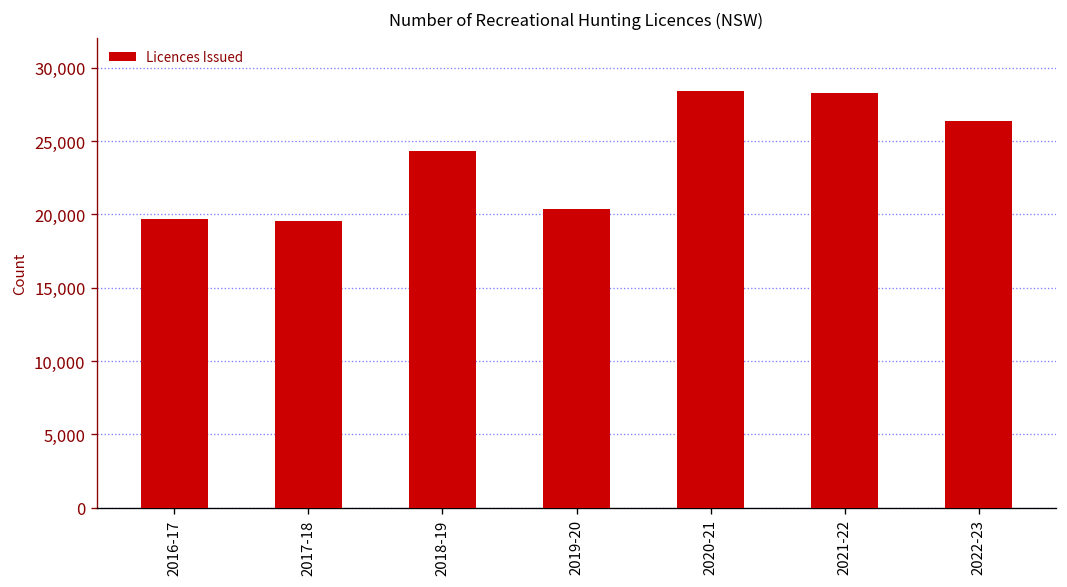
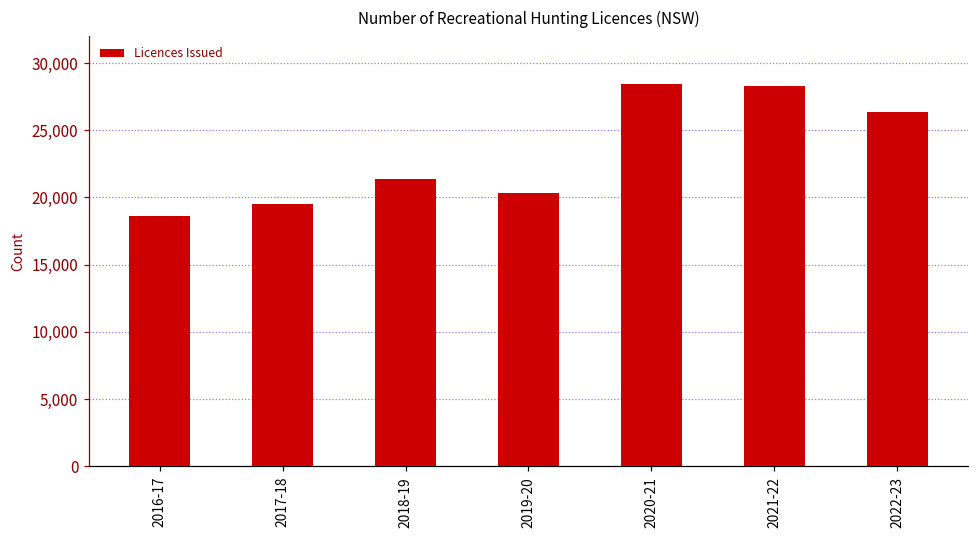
  {
-   "2016-17": "19,700",
+   "2016-17": "18,600",
    "2017-18": "19,500",
-   "2018-19": "24,300",
+   "2018-19": "21,400",
    "2019-20": "20,300",
    "2020-21": "28,400",
    "2021-22": "28,300",
    "2022-23": "26,400"
  }
